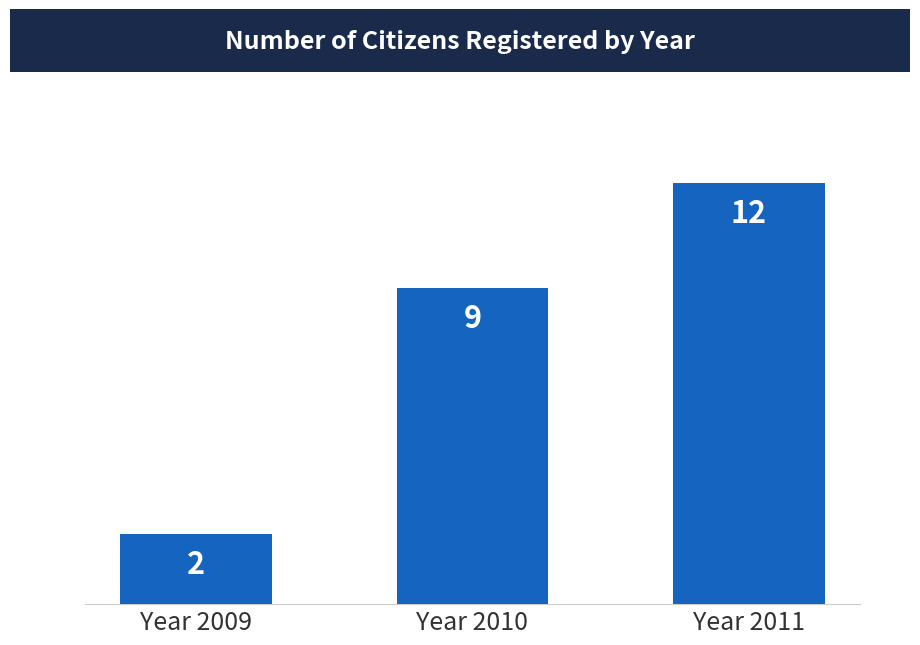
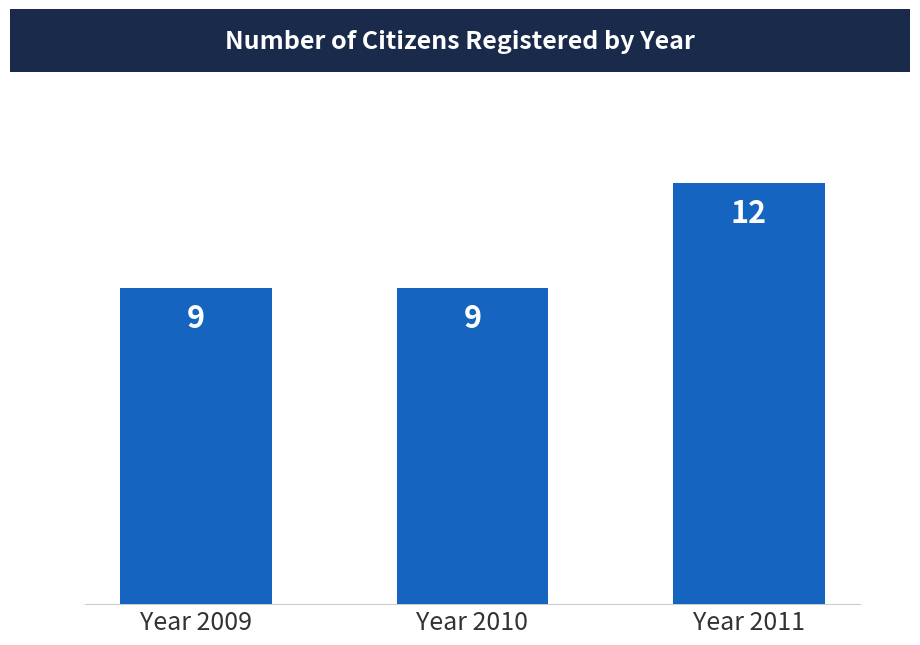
  {
-   "Year 2009": 2,
+   "Year 2009": 9,
    "Year 2010": 9,
    "Year 2011": 12
  }
